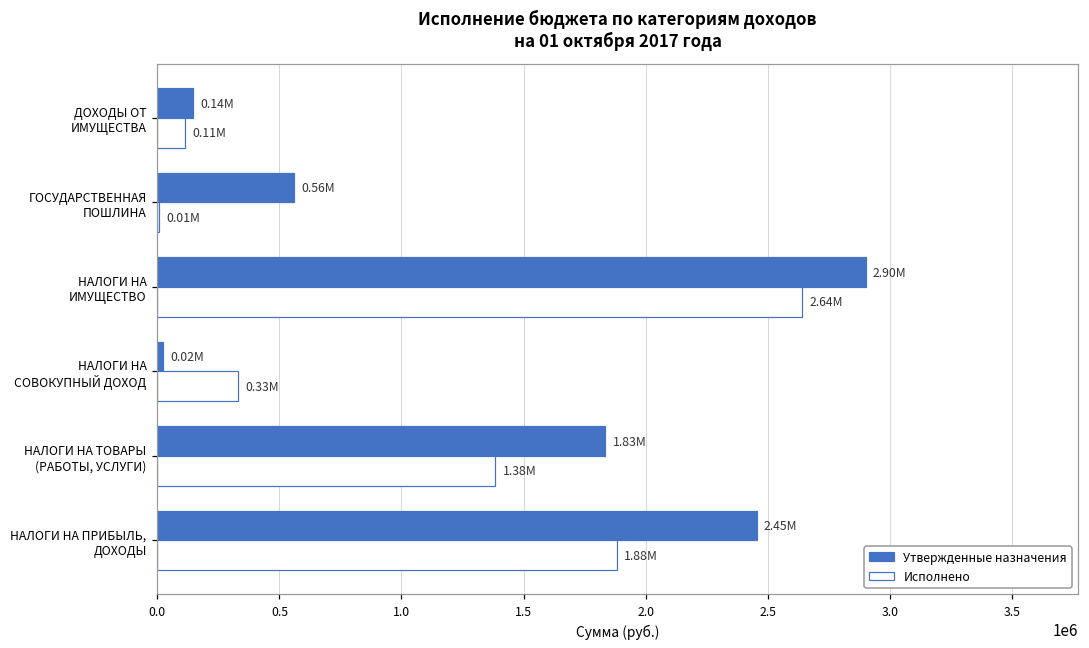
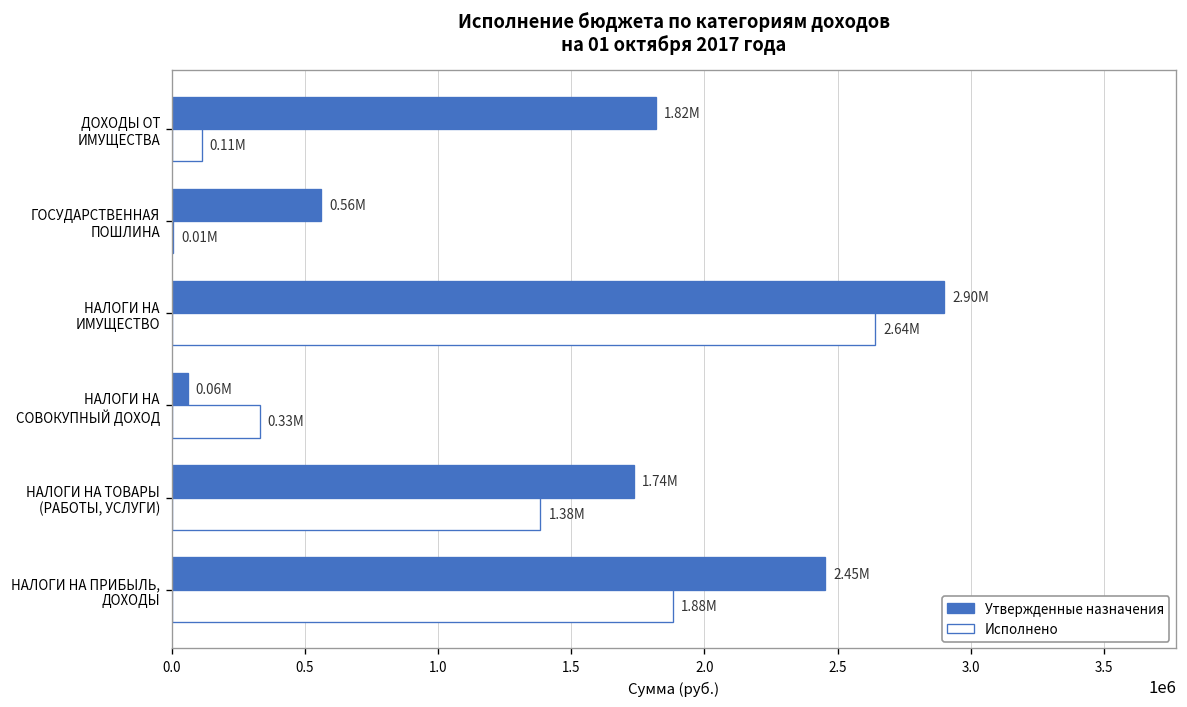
  {
    "Утвержденные назначения": {
-     "ДОХОДЫ ОТ ИМУЩЕСТВА": "0.14M",
+     "ДОХОДЫ ОТ ИМУЩЕСТВА": "1.82M",
      "ГОСУДАРСТВЕННАЯ ПОШЛИНА": "0.56M",
      "НАЛОГИ НА ИМУЩЕСТВО": "2.90M",
-     "НАЛОГИ НА СОВОКУПНЫЙ ДОХОД": "0.02M",
-     "НАЛОГИ НА ТОВАРЫ (РАБОТЫ, УСЛУГИ)": "1.83M",
+     "НАЛОГИ НА СОВОКУПНЫЙ ДОХОД": "0.06M",
+     "НАЛОГИ НА ТОВАРЫ (РАБОТЫ, УСЛУГИ)": "1.74M",
      "НАЛОГИ НА ПРИБЫЛЬ, ДОХОДЫ": "2.45M"
    },
    "Исполнено": {
      "ДОХОДЫ ОТ ИМУЩЕСТВА": "0.11M",
      "ГОСУДАРСТВЕННАЯ ПОШЛИНА": "0.01M",
      "НАЛОГИ НА ИМУЩЕСТВО": "2.64M",
      "НАЛОГИ НА СОВОКУПНЫЙ ДОХОД": "0.33M",
      "НАЛОГИ НА ТОВАРЫ (РАБОТЫ, УСЛУГИ)": "1.38M",
      "НАЛОГИ НА ПРИБЫЛЬ, ДОХОДЫ": "1.88M"
    }
  }
